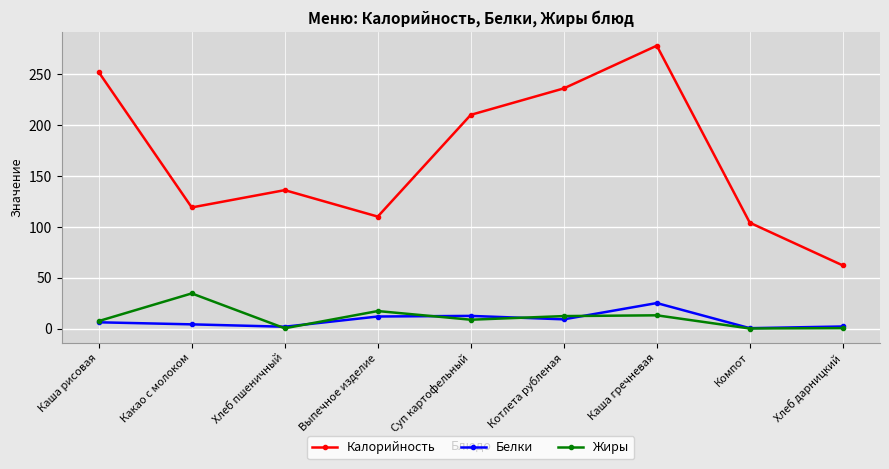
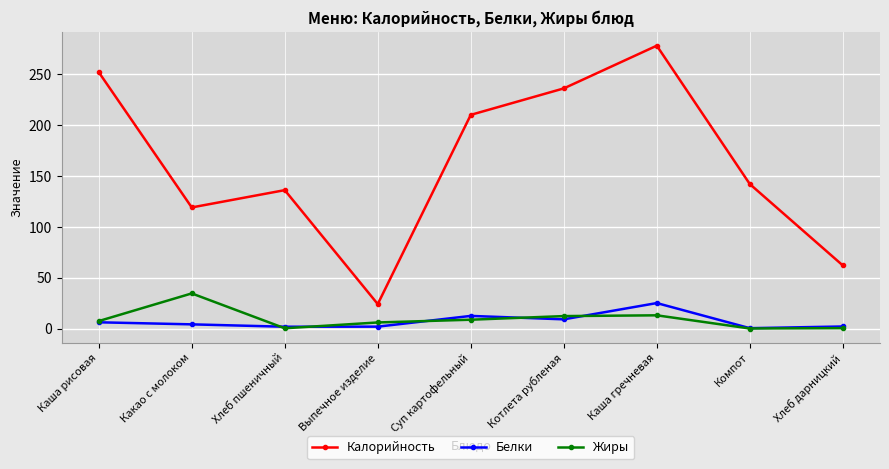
  {
    "Калорийность": {
      "Каша рисовая": 252,
      "Какао с молоком": 119,
      "Хлеб пшеничный": 136,
-     "Выпечное изделие": 110,
+     "Выпечное изделие": 24,
      "Суп картофельный": 210,
      "Котлета рубленая": 236,
      "Каша гречневая": 278,
-     "Компот": 104,
+     "Компот": 142,
      "Хлеб дарницкий": 62
    },
    "Белки": {
      "Какао с молоком": 4,
-     "Выпечное изделие": 12,
+     "Выпечное изделие": 2,
      "Суп картофельный": 12,
      "Котлета рубленая": 9,
      "Каша гречневая": 25
    },
    "Жиры": {
      "Какао с молоком": 34,
-     "Выпечное изделие": 17,
+     "Выпечное изделие": 6,
      "Суп картофельный": 9,
      "Котлета рубленая": 12,
      "Каша гречневая": 13
    }
  }
